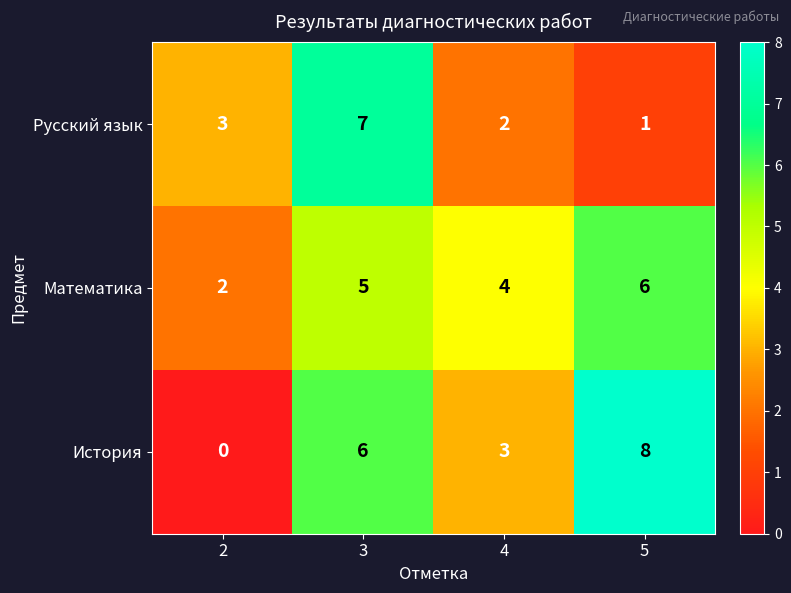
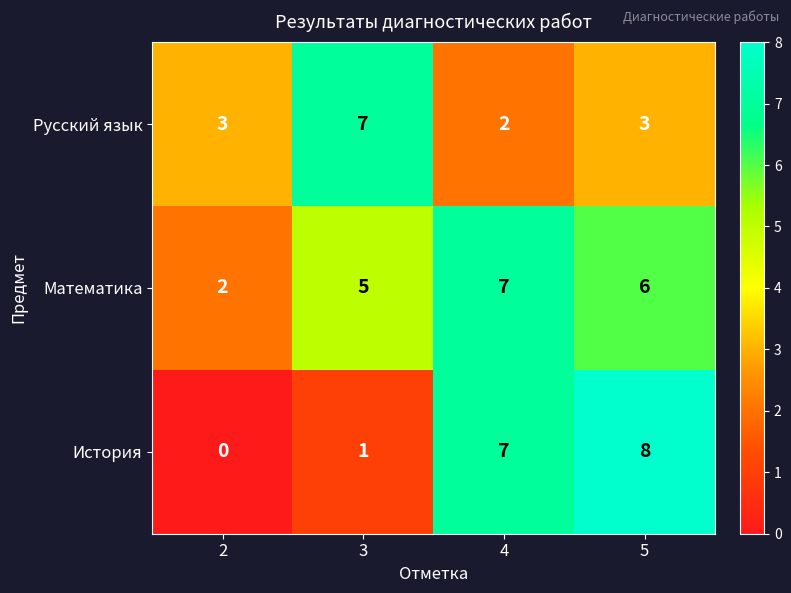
  {
    "Русский язык": {
      "2": 3,
      "3": 7,
      "4": 2,
-     "5": 1
+     "5": 3
    },
    "Математика": {
      "2": 2,
      "3": 5,
-     "4": 4,
+     "4": 7,
      "5": 6
    },
    "История": {
      "2": 0,
-     "3": 6,
-     "4": 3,
+     "3": 1,
+     "4": 7,
      "5": 8
    }
  }
